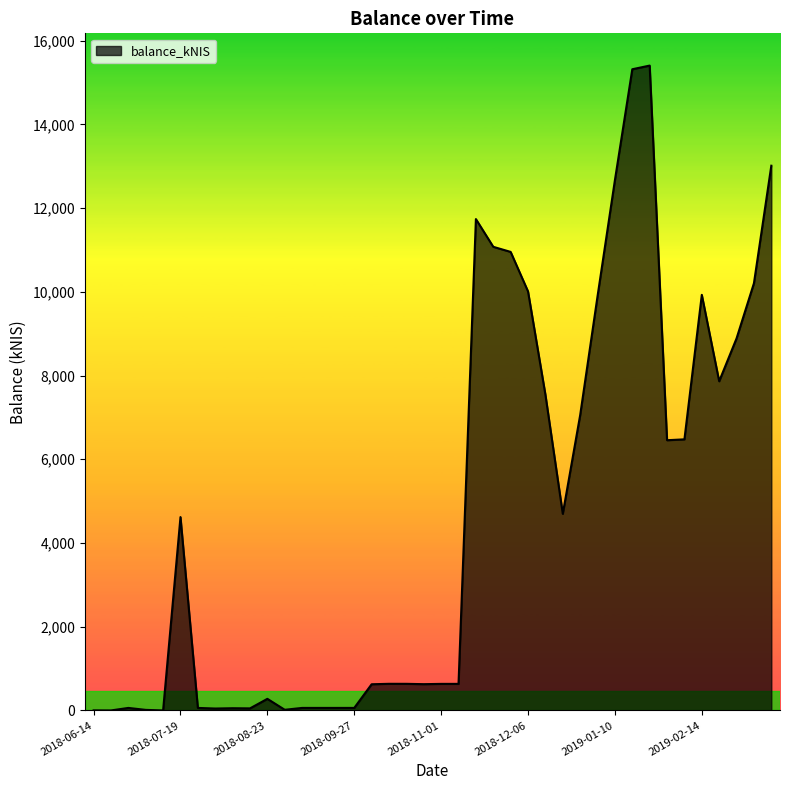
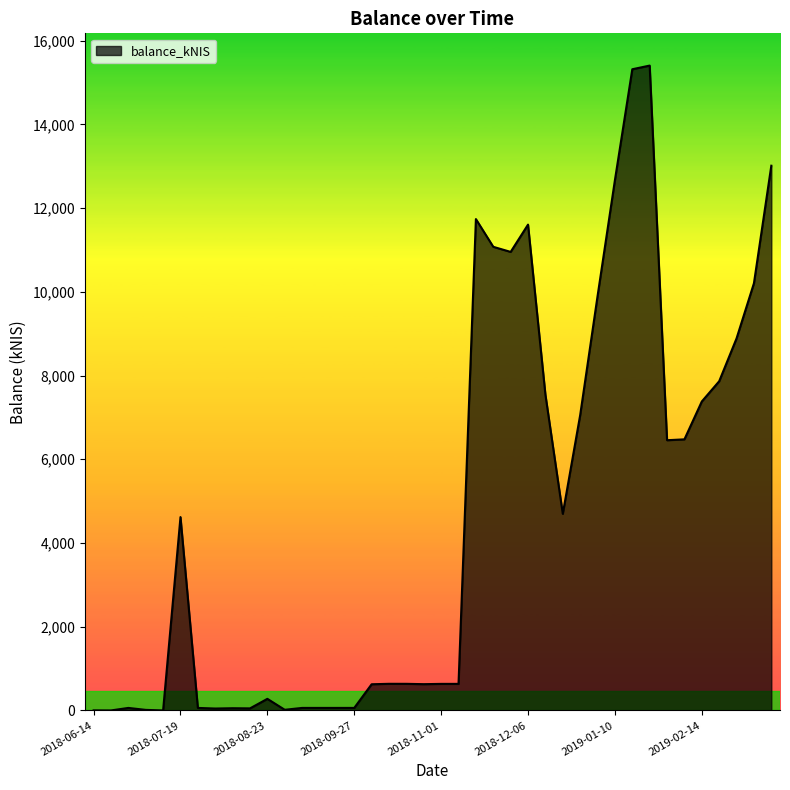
  {
    "2018-07-19": "4,600",
    "2018-11-01": "600",
-   "2018-12-06": "10,000",
+   "2018-12-06": "11,600",
    "2019-01-10": "12,700",
-   "2019-02-14": "9,900"
+   "2019-02-14": "7,400"
  }
